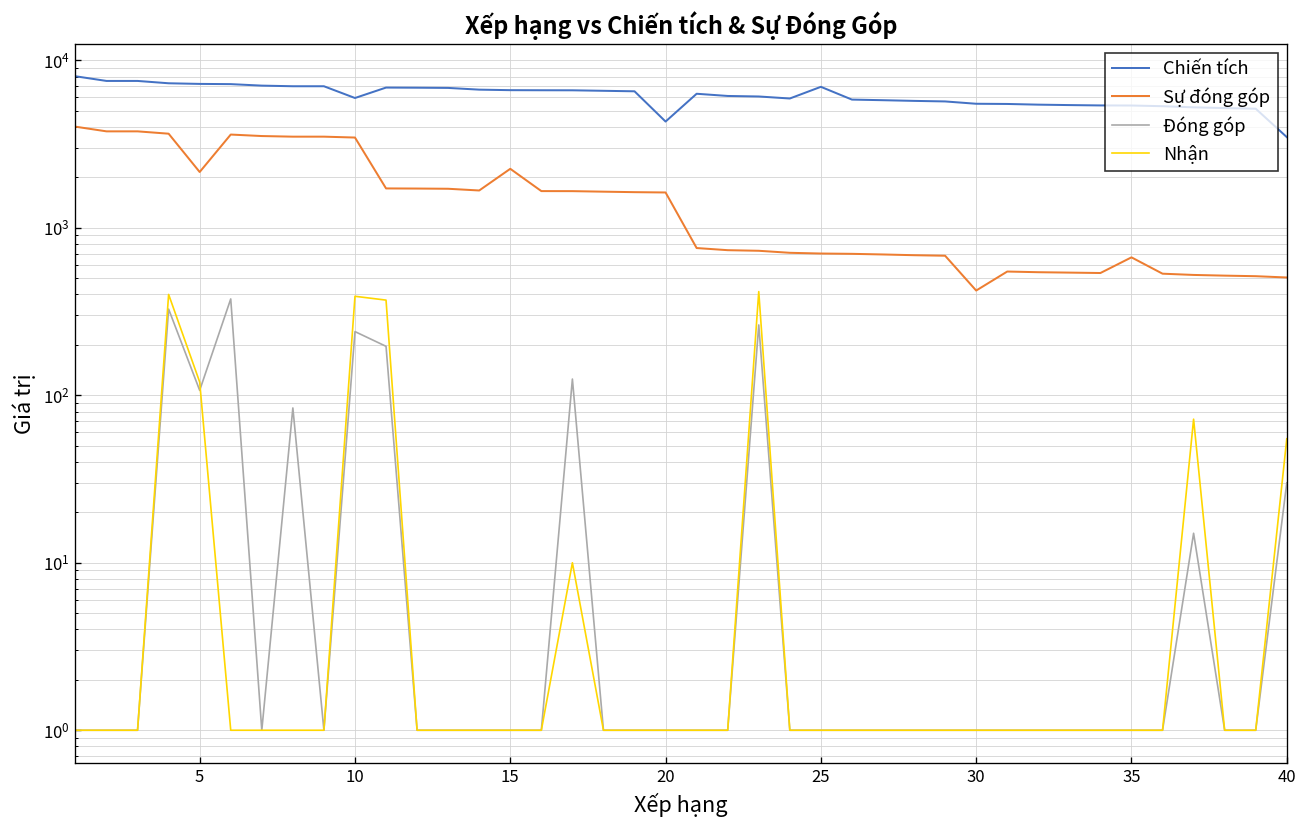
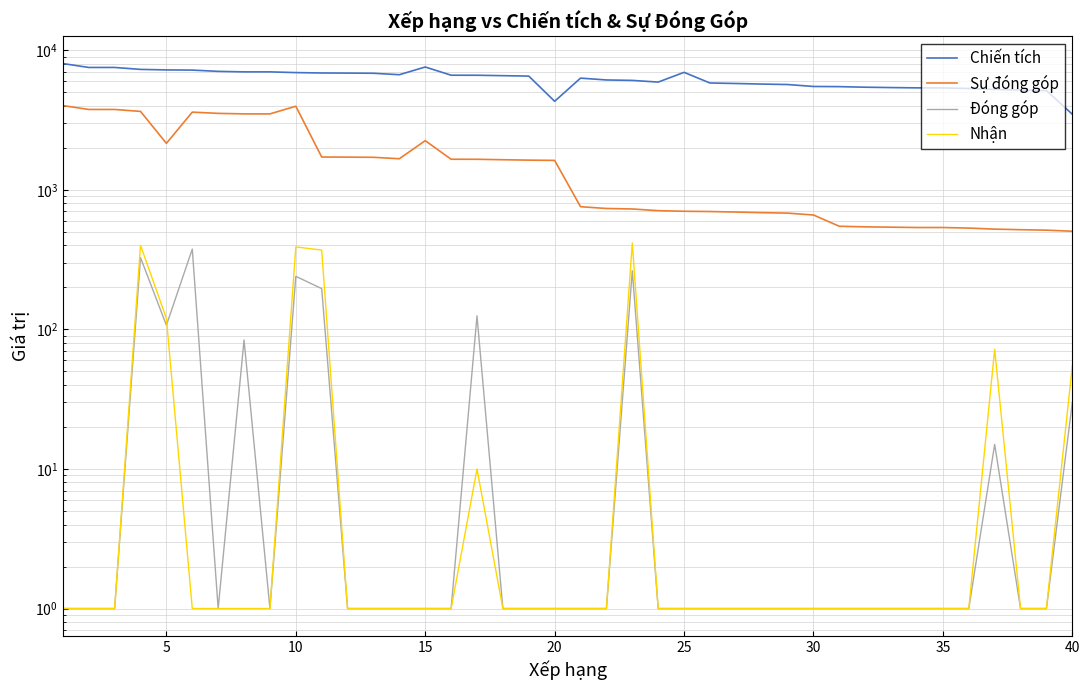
  {
    "Chiến tích": {
      "5": 7000,
-     "10": 6000,
-     "15": 7000,
+     "10": 7000,
+     "15": 8000,
      "20": 4300,
      "25": 7000,
      "30": 5500,
      "40": 3500
    },
    "Sự đóng góp": {
      "5": 2200,
-     "10": 3500,
+     "10": 4000,
      "15": 2300,
      "20": 1600,
      "25": 700,
-     "30": 420,
-     "35": 700,
+     "30": 700,
+     "35": 540,
      "40": 510
    },
    "Đóng góp": {
      "5": 110,
      "10": 240,
      "40": 30
    },
    "Nhận": {
      "5": 120,
      "10": 390,
      "40": 55
    }
  }
